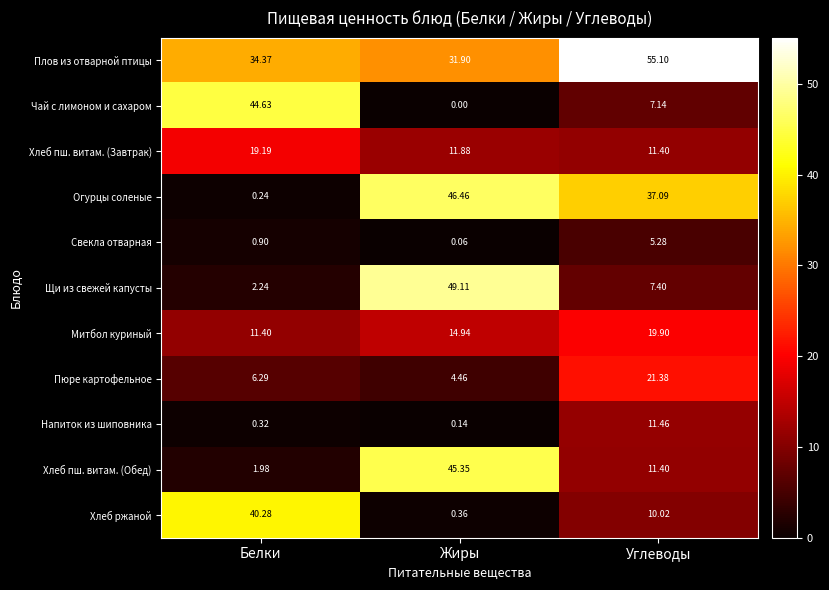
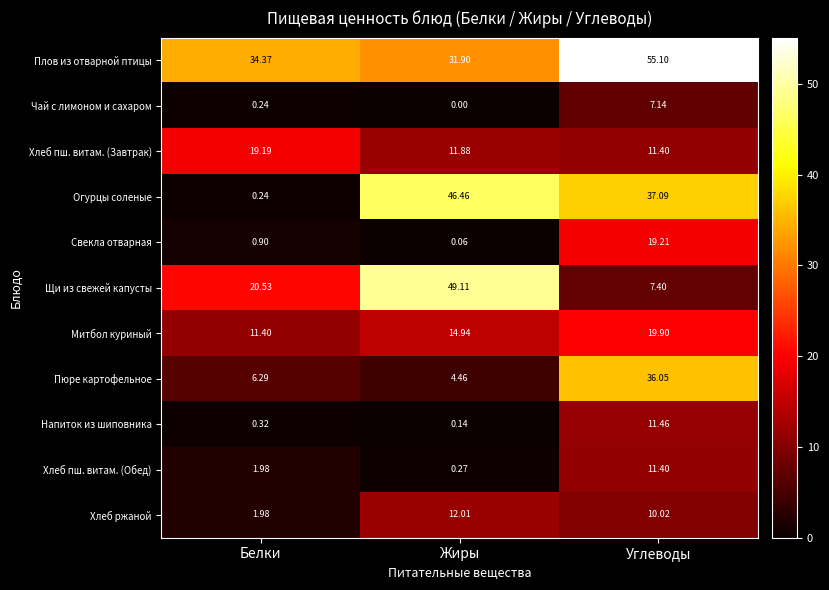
  {
    "Плов из отварной птицы": {
      "Белки": 34.37,
      "Жиры": 31.90,
      "Углеводы": 55.10
    },
    "Чай с лимоном и сахаром": {
-     "Белки": 44.63,
+     "Белки": 0.24,
      "Жиры": 0.00,
      "Углеводы": 7.14
    },
    "Хлеб пш. витам. (Завтрак)": {
      "Белки": 19.19,
      "Жиры": 11.88,
      "Углеводы": 11.40
    },
    "Огурцы соленые": {
      "Белки": 0.24,
      "Жиры": 46.46,
      "Углеводы": 37.09
    },
    "Свекла отварная": {
      "Белки": 0.90,
      "Жиры": 0.06,
-     "Углеводы": 5.28
+     "Углеводы": 19.21
    },
    "Щи из свежей капусты": {
-     "Белки": 2.24,
+     "Белки": 20.53,
      "Жиры": 49.11,
      "Углеводы": 7.40
    },
    "Митбол куриный": {
      "Белки": 11.40,
      "Жиры": 14.94,
      "Углеводы": 19.90
    },
    "Пюре картофельное": {
      "Белки": 6.29,
      "Жиры": 4.46,
-     "Углеводы": 21.38
+     "Углеводы": 36.05
    },
    "Напиток из шиповника": {
      "Белки": 0.32,
      "Жиры": 0.14,
      "Углеводы": 11.46
    },
    "Хлеб пш. витам. (Обед)": {
      "Белки": 1.98,
-     "Жиры": 45.35,
+     "Жиры": 0.27,
      "Углеводы": 11.40
    },
    "Хлеб ржаной": {
-     "Белки": 40.28,
-     "Жиры": 0.36,
+     "Белки": 1.98,
+     "Жиры": 12.01,
      "Углеводы": 10.02
    }
  }
